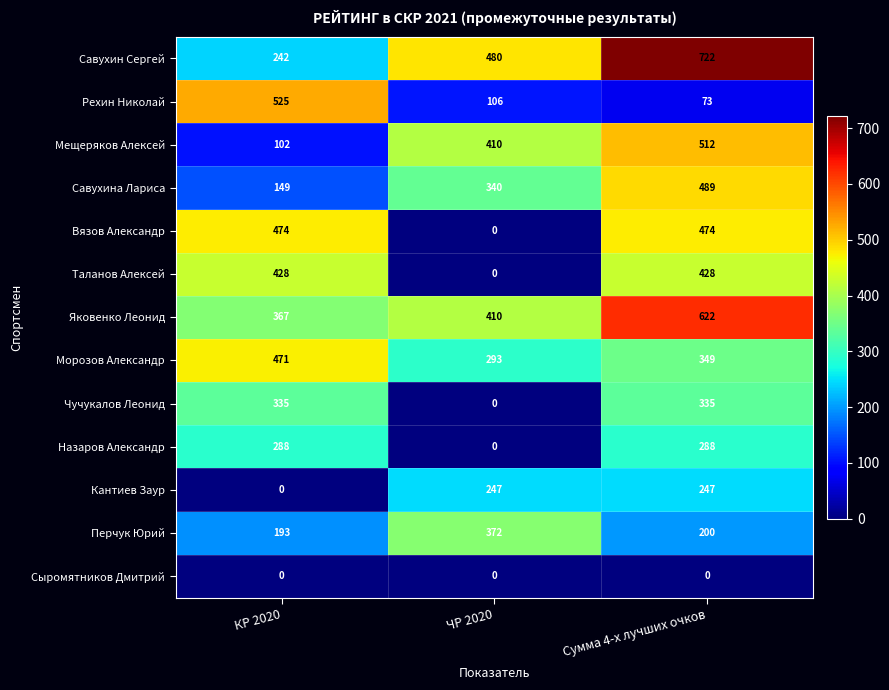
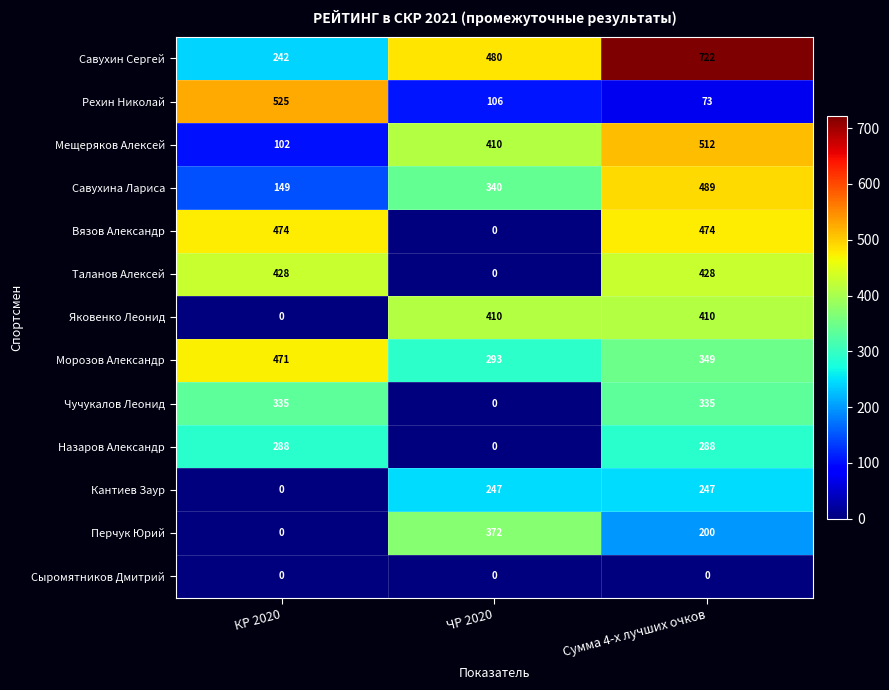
  {
    "Савухин Сергей": {
      "КР 2020": 242,
      "ЧР 2020": 480,
      "Сумма 4-х лучших очков": 722
    },
    "Рехин Николай": {
      "КР 2020": 525,
      "ЧР 2020": 106,
      "Сумма 4-х лучших очков": 73
    },
    "Мещеряков Алексей": {
      "КР 2020": 102,
      "ЧР 2020": 410,
      "Сумма 4-х лучших очков": 512
    },
    "Савухина Лариса": {
      "КР 2020": 149,
      "ЧР 2020": 340,
      "Сумма 4-х лучших очков": 489
    },
    "Вязов Александр": {
      "КР 2020": 474,
      "ЧР 2020": 0,
      "Сумма 4-х лучших очков": 474
    },
    "Таланов Алексей": {
      "КР 2020": 428,
      "ЧР 2020": 0,
      "Сумма 4-х лучших очков": 428
    },
    "Яковенко Леонид": {
-     "КР 2020": 367,
+     "КР 2020": 0,
      "ЧР 2020": 410,
-     "Сумма 4-х лучших очков": 622
+     "Сумма 4-х лучших очков": 410
    },
    "Морозов Александр": {
      "КР 2020": 471,
      "ЧР 2020": 293,
      "Сумма 4-х лучших очков": 349
    },
    "Чучукалов Леонид": {
      "КР 2020": 335,
      "ЧР 2020": 0,
      "Сумма 4-х лучших очков": 335
    },
    "Назаров Александр": {
      "КР 2020": 288,
      "ЧР 2020": 0,
      "Сумма 4-х лучших очков": 288
    },
    "Кантиев Заур": {
      "КР 2020": 0,
      "ЧР 2020": 247,
      "Сумма 4-х лучших очков": 247
    },
    "Перчук Юрий": {
-     "КР 2020": 193,
+     "КР 2020": 0,
      "ЧР 2020": 372,
      "Сумма 4-х лучших очков": 200
    },
    "Сыромятников Дмитрий": {
      "КР 2020": 0,
      "ЧР 2020": 0,
      "Сумма 4-х лучших очков": 0
    }
  }
